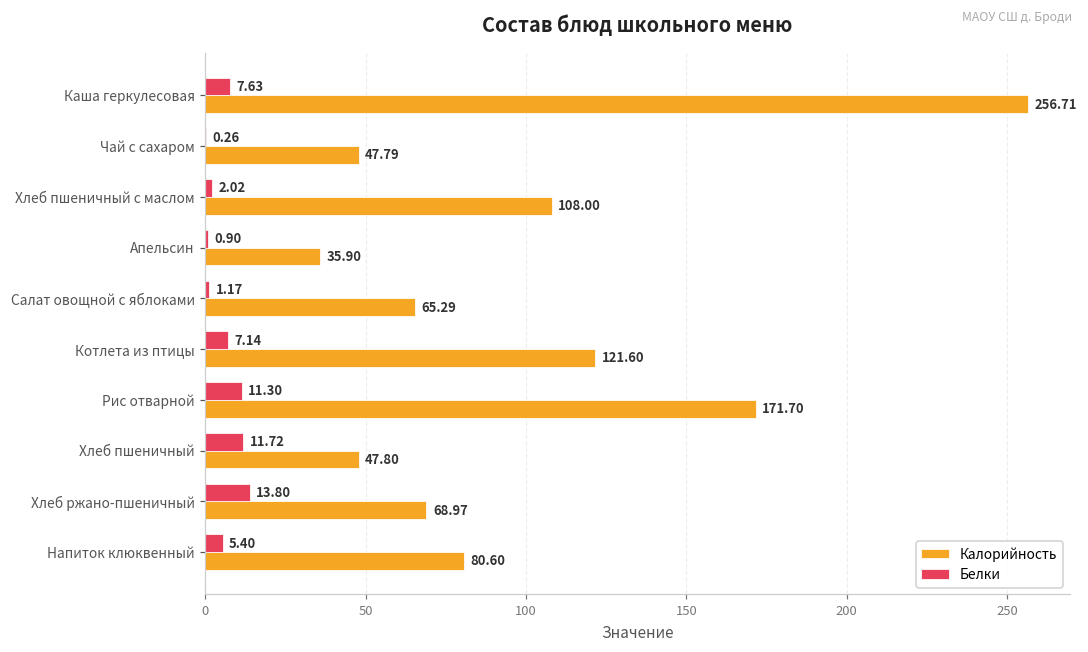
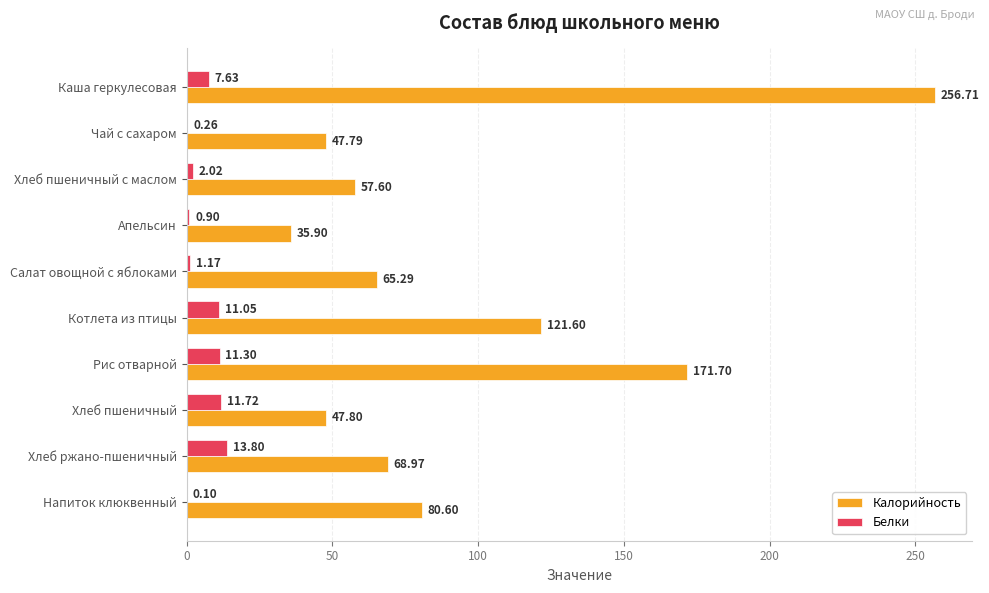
  {
    "Калорийность": {
      "Каша геркулесовая": 256.71,
      "Чай с сахаром": 47.79,
-     "Хлеб пшеничный с маслом": 108.00,
+     "Хлеб пшеничный с маслом": 57.60,
      "Апельсин": 35.90,
      "Салат овощной с яблоками": 65.29,
      "Котлета из птицы": 121.60,
      "Рис отварной": 171.70,
      "Хлеб пшеничный": 47.80,
      "Хлеб ржано-пшеничный": 68.97,
      "Напиток клюквенный": 80.60
    },
    "Белки": {
      "Каша геркулесовая": 7.63,
      "Чай с сахаром": 0.26,
      "Хлеб пшеничный с маслом": 2.02,
      "Апельсин": 0.90,
      "Салат овощной с яблоками": 1.17,
-     "Котлета из птицы": 7.14,
+     "Котлета из птицы": 11.05,
      "Рис отварной": 11.30,
      "Хлеб пшеничный": 11.72,
      "Хлеб ржано-пшеничный": 13.80,
-     "Напиток клюквенный": 5.40
+     "Напиток клюквенный": 0.10
    }
  }
